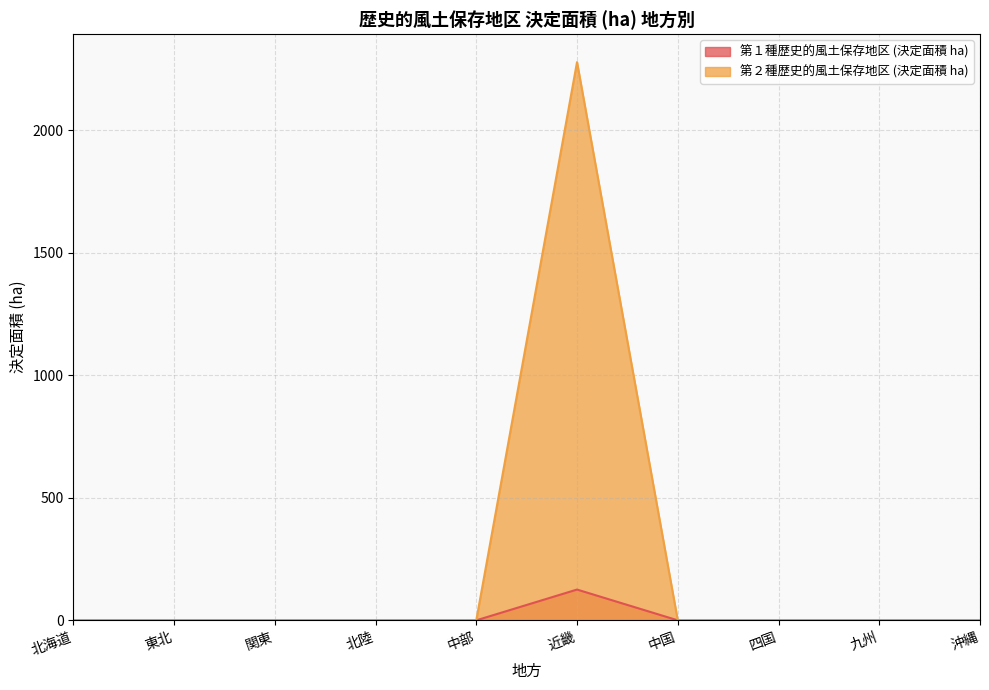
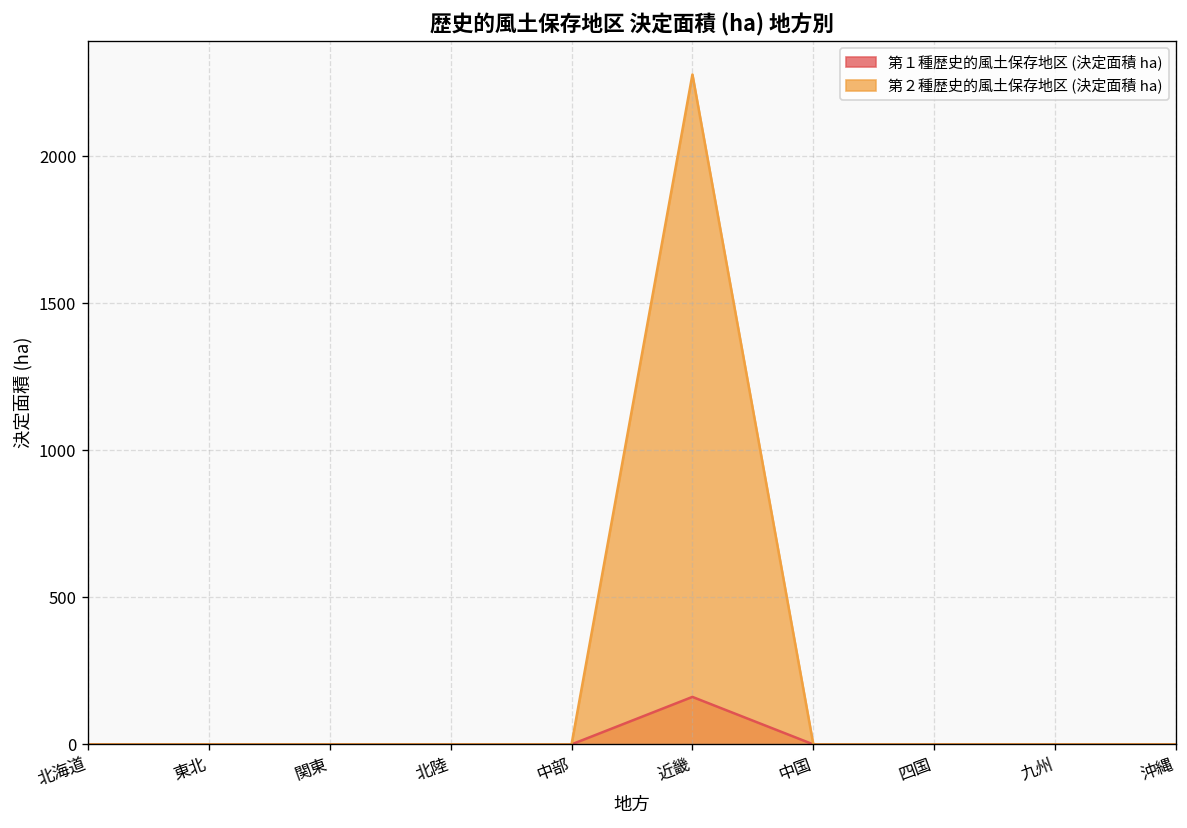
  {
    "第１種歴史的風土保存地区 (決定面積 ha)": {
-     "近畿": 130
+     "近畿": 160
    },
    "第２種歴史的風土保存地区 (決定面積 ha)": {
      "近畿": 2280
    }
  }
